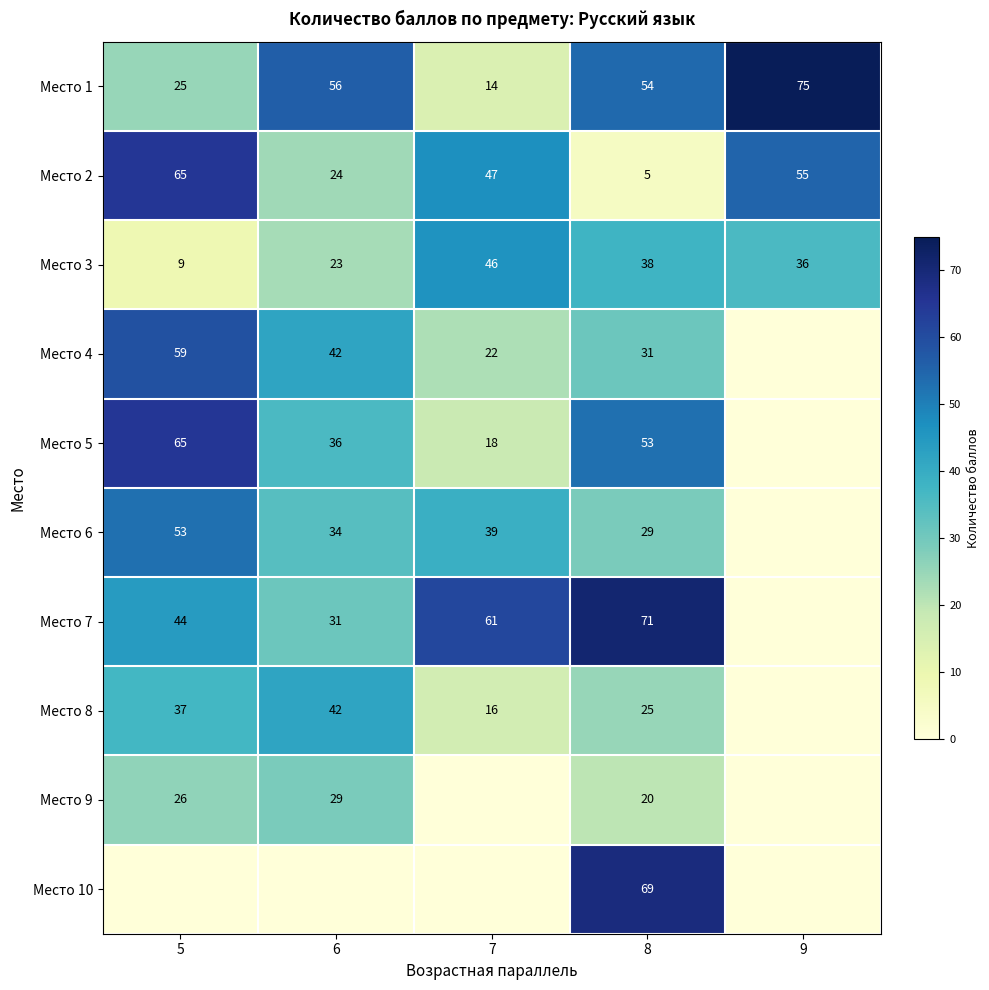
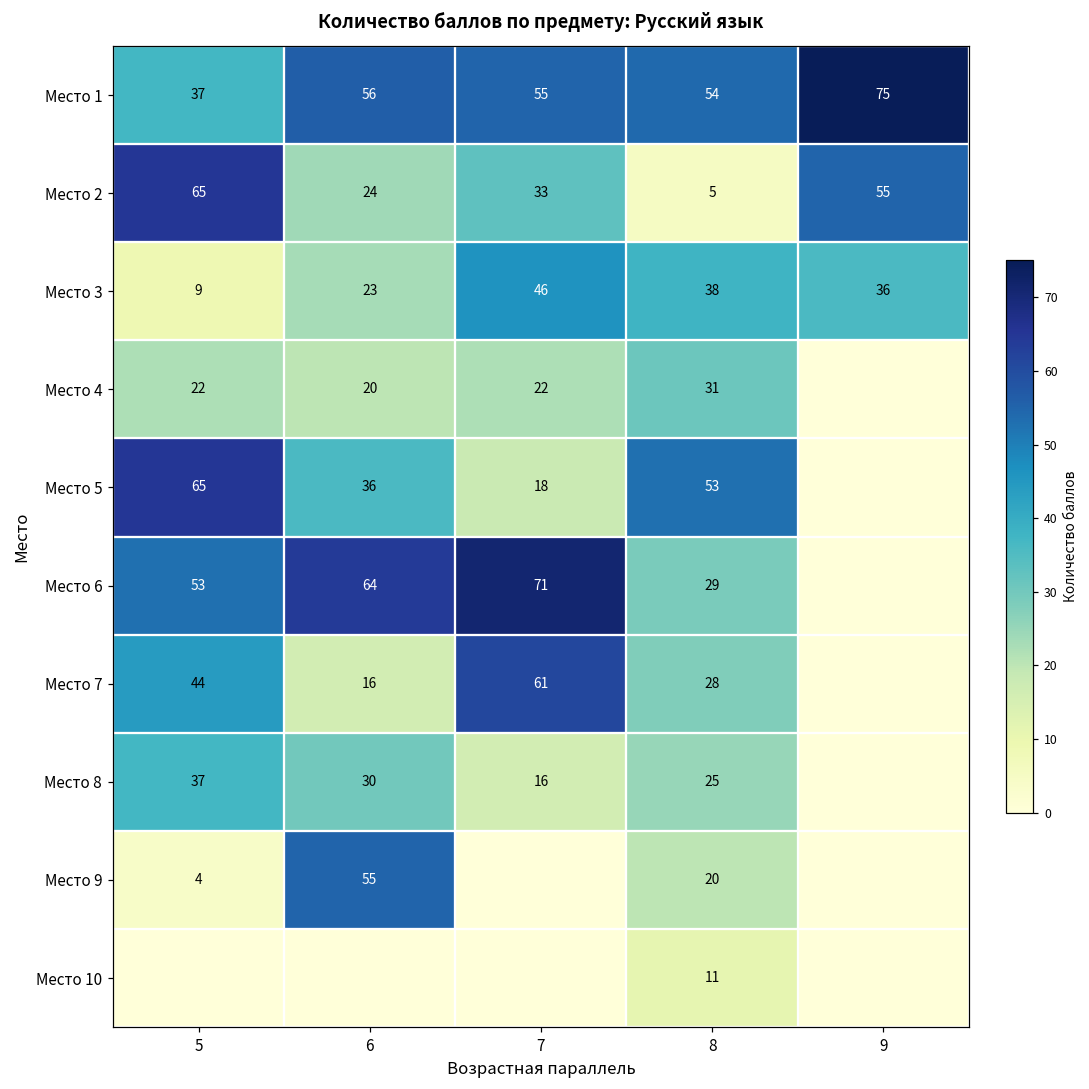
  {
    "Место 1": {
-     "5": 25,
+     "5": 37,
      "6": 56,
-     "7": 14,
+     "7": 55,
      "8": 54,
      "9": 75
    },
    "Место 2": {
      "5": 65,
      "6": 24,
-     "7": 47,
+     "7": 33,
      "8": 5,
      "9": 55
    },
    "Место 3": {
      "5": 9,
      "6": 23,
      "7": 46,
      "8": 38,
      "9": 36
    },
    "Место 4": {
-     "5": 59,
-     "6": 42,
+     "5": 22,
+     "6": 20,
      "7": 22,
      "8": 31
    },
    "Место 5": {
      "5": 65,
      "6": 36,
      "7": 18,
      "8": 53
    },
    "Место 6": {
      "5": 53,
-     "6": 34,
-     "7": 39,
+     "6": 64,
+     "7": 71,
      "8": 29
    },
    "Место 7": {
      "5": 44,
-     "6": 31,
+     "6": 16,
      "7": 61,
-     "8": 71
+     "8": 28
    },
    "Место 8": {
      "5": 37,
-     "6": 42,
+     "6": 30,
      "7": 16,
      "8": 25
    },
    "Место 9": {
-     "5": 26,
-     "6": 29,
+     "5": 4,
+     "6": 55,
      "8": 20
    },
    "Место 10": {
-     "8": 69
+     "8": 11
    }
  }
